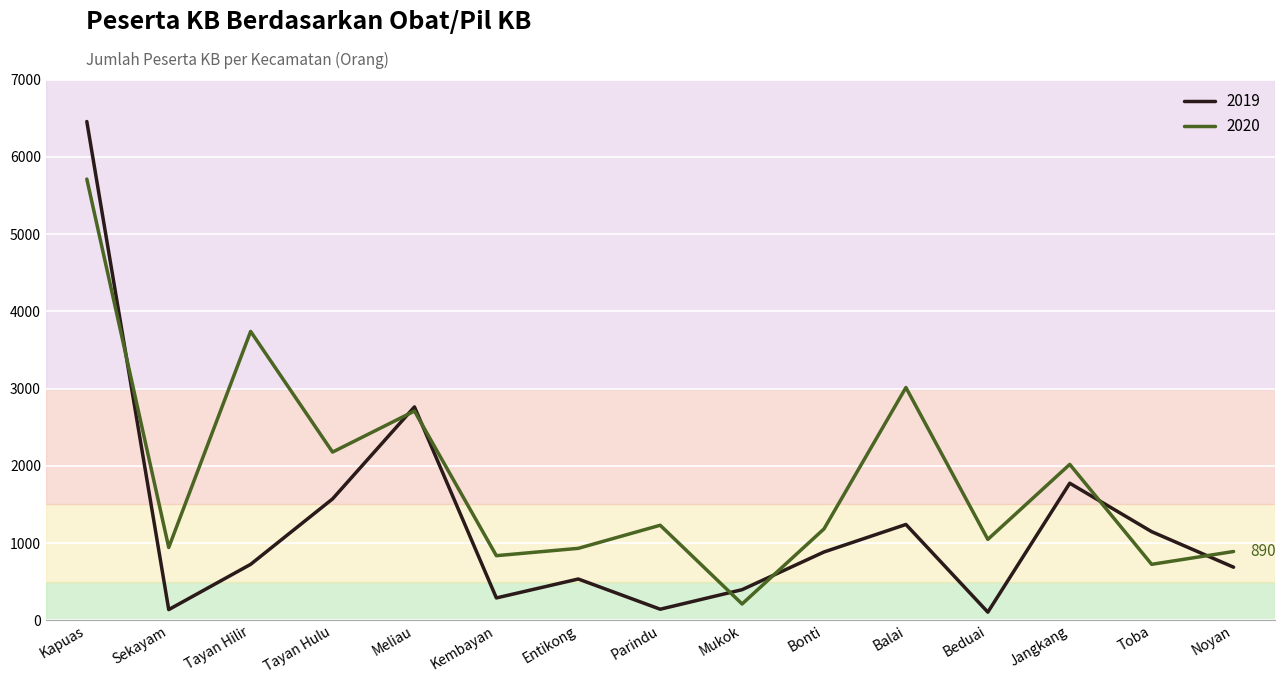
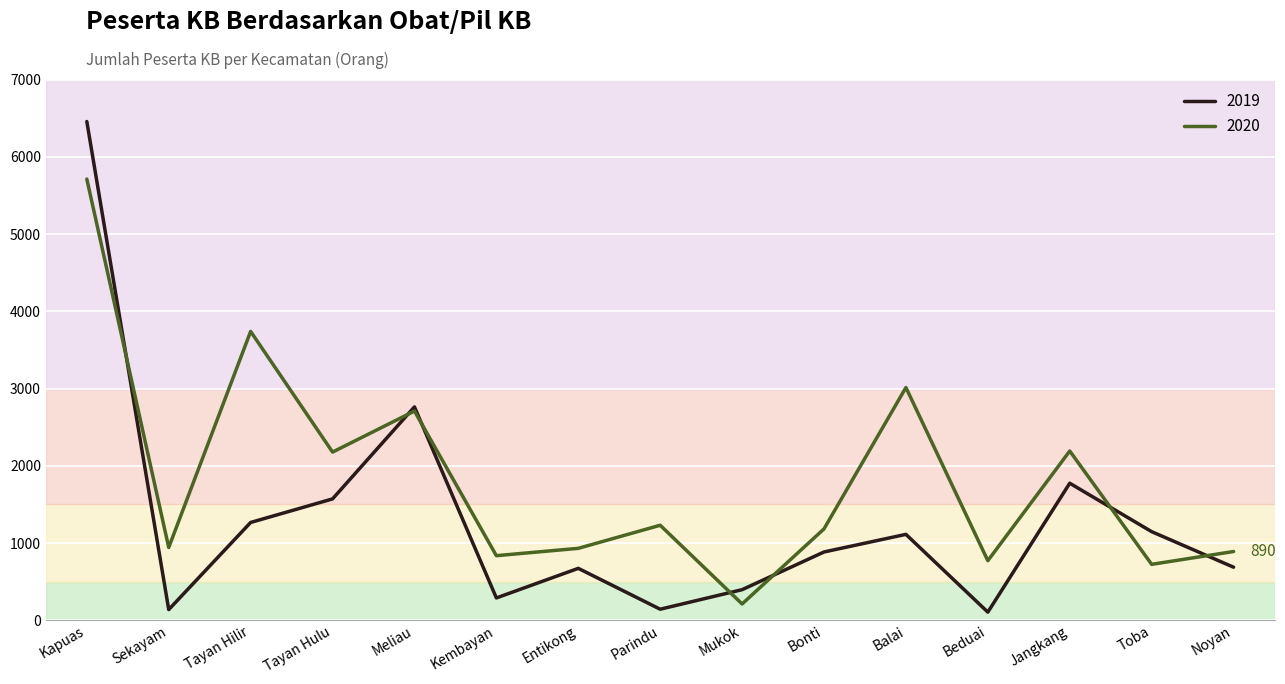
  {
    "2019": {
      "Kapuas": 6500,
      "Sekayam": 100,
-     "Tayan Hilir": 700,
+     "Tayan Hilir": 1300,
      "Tayan Hulu": 1600,
      "Meliau": 2800,
      "Kembayan": 300,
-     "Entikong": 500,
+     "Entikong": 700,
      "Parindu": 100,
      "Mukok": 400,
      "Bonti": 900,
-     "Balai": 1200,
+     "Balai": 1100,
      "Beduai": 100,
      "Jangkang": 1800,
      "Toba": 1100,
      "Noyan": 700
    },
    "2020": {
      "Kapuas": 5700,
      "Sekayam": 900,
      "Tayan Hilir": 3700,
      "Tayan Hulu": 2200,
      "Meliau": 2700,
      "Kembayan": 800,
      "Entikong": 900,
      "Parindu": 1200,
      "Mukok": 200,
      "Bonti": 1200,
      "Balai": 3000,
-     "Beduai": 1000,
-     "Jangkang": 2000,
+     "Beduai": 800,
+     "Jangkang": 2200,
      "Toba": 700
    }
  }
